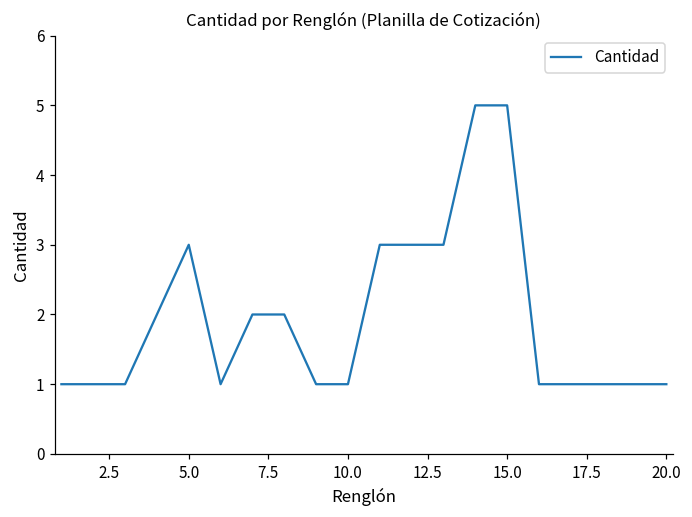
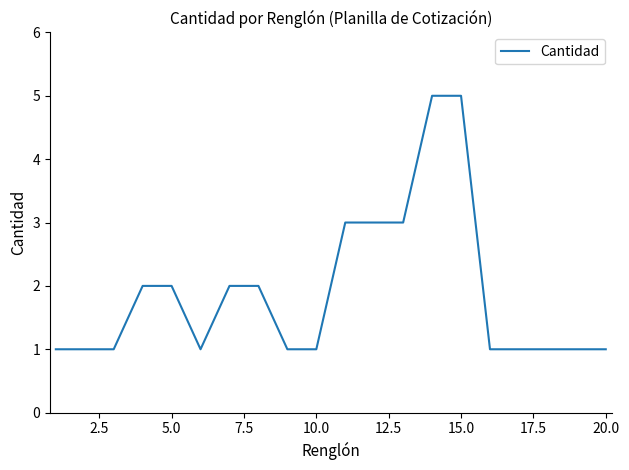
  {
-   "5.0": 3,
+   "5.0": 2,
    "10.0": 1,
    "15.0": 5,
    "20.0": 1
  }
